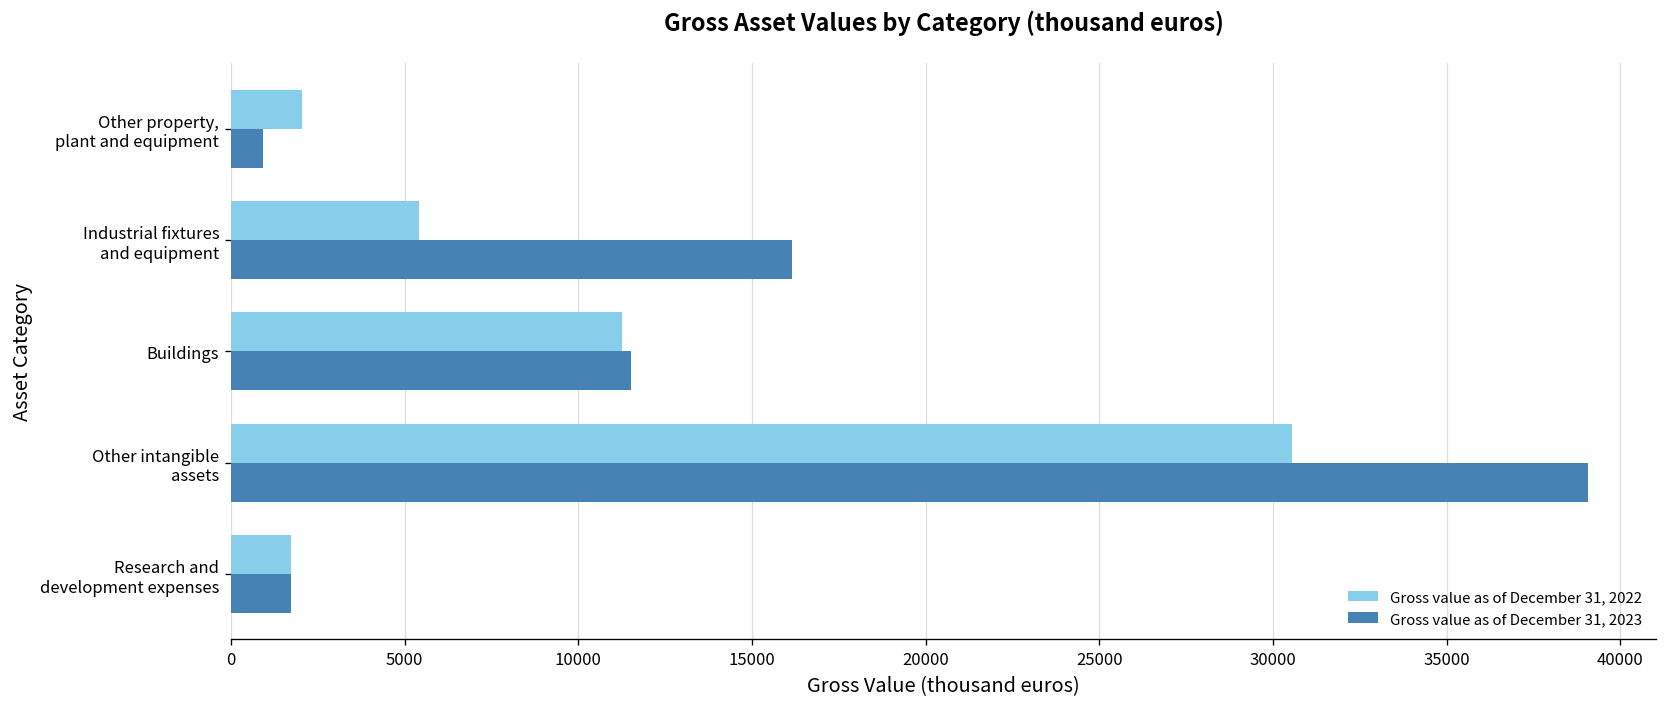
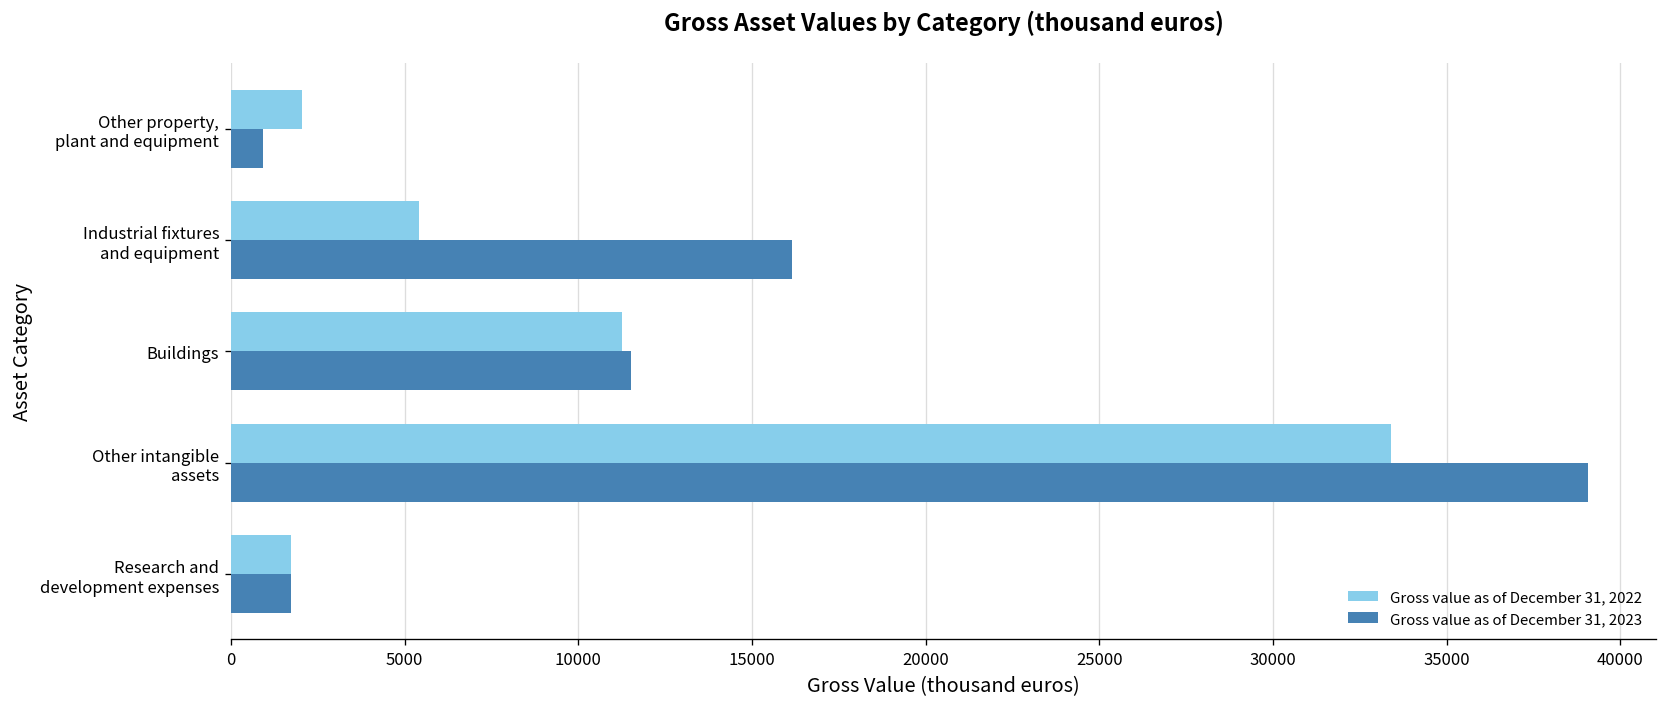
  {
    "Gross value as of December 31, 2022": {
      "Other property, plant and equipment": 2100,
      "Industrial fixtures and equipment": 5400,
      "Buildings": 11300,
-     "Other intangible assets": 30600,
+     "Other intangible assets": 33400,
      "Research and development expenses": 1700
    },
    "Gross value as of December 31, 2023": {
      "Other property, plant and equipment": 900,
      "Industrial fixtures and equipment": 16200,
      "Buildings": 11500,
      "Other intangible assets": 39100,
      "Research and development expenses": 1700
    }
  }
